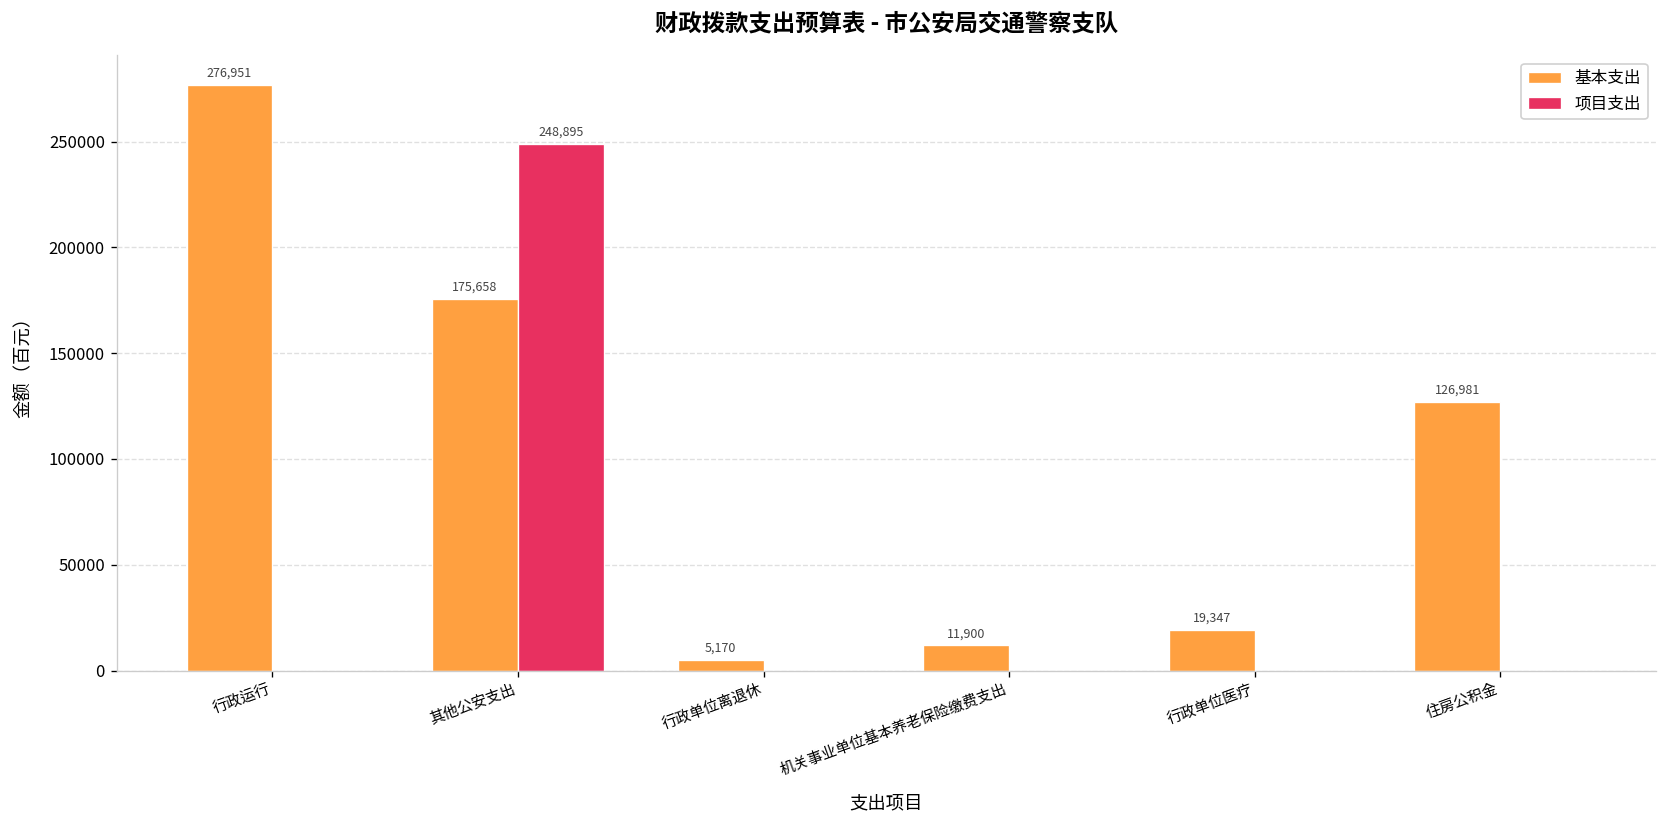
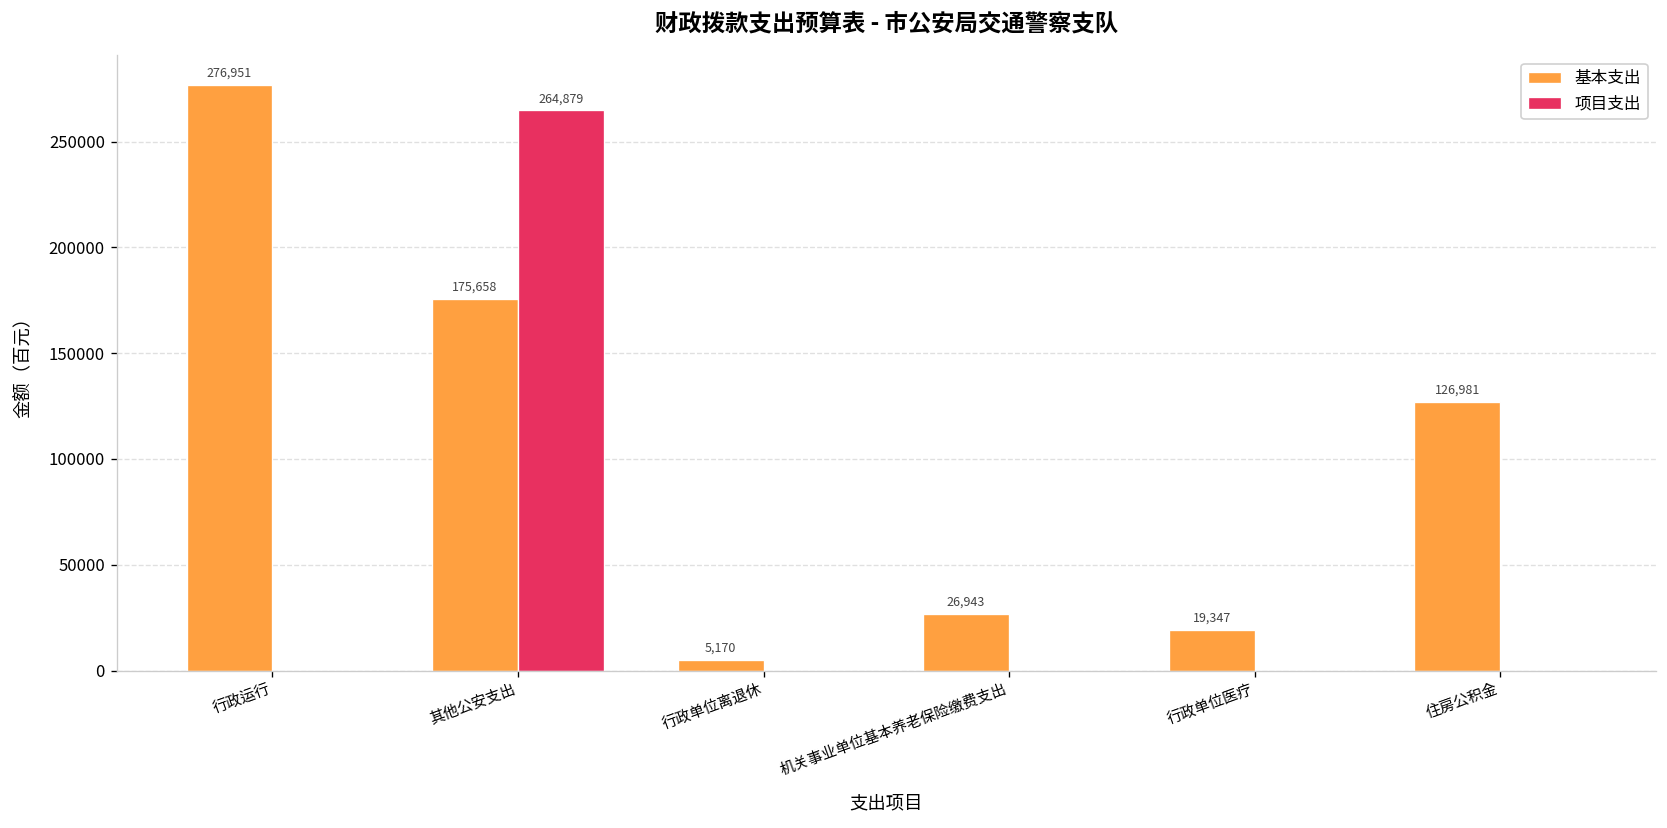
  {
    "基本支出": {
      "行政运行": "276,951",
      "其他公安支出": "175,658",
      "行政单位离退休": "5,170",
-     "机关事业单位基本养老保险缴费支出": "11,900",
+     "机关事业单位基本养老保险缴费支出": "26,943",
      "行政单位医疗": "19,347",
      "住房公积金": "126,981"
    },
    "项目支出": {
-     "其他公安支出": "248,895"
+     "其他公安支出": "264,879"
    }
  }
